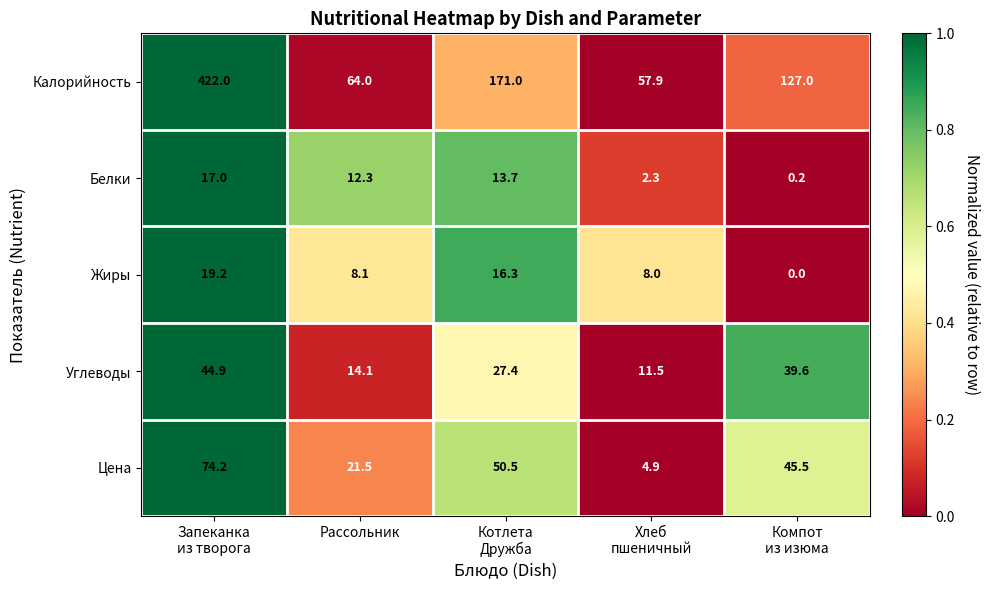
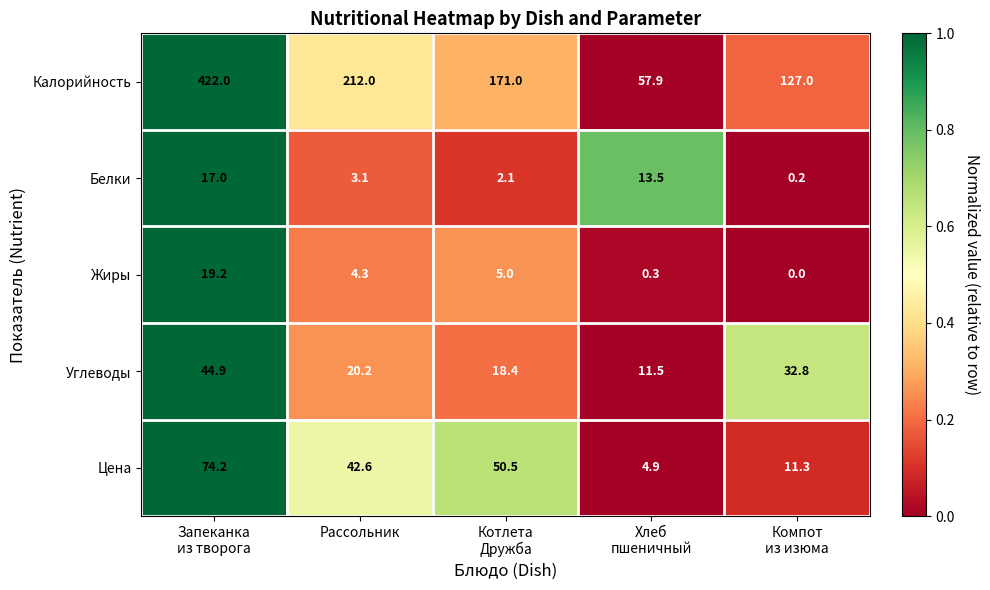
  {
    "Калорийность": {
      "Запеканка из творога": 422.0,
-     "Рассольник": 64.0,
+     "Рассольник": 212.0,
      "Котлета Дружба": 171.0,
      "Хлеб пшеничный": 57.9,
      "Компот из изюма": 127.0
    },
    "Белки": {
      "Запеканка из творога": 17.0,
-     "Рассольник": 12.3,
-     "Котлета Дружба": 13.7,
-     "Хлеб пшеничный": 2.3,
+     "Рассольник": 3.1,
+     "Котлета Дружба": 2.1,
+     "Хлеб пшеничный": 13.5,
      "Компот из изюма": 0.2
    },
    "Жиры": {
      "Запеканка из творога": 19.2,
-     "Рассольник": 8.1,
-     "Котлета Дружба": 16.3,
-     "Хлеб пшеничный": 8.0,
+     "Рассольник": 4.3,
+     "Котлета Дружба": 5.0,
+     "Хлеб пшеничный": 0.3,
      "Компот из изюма": 0.0
    },
    "Углеводы": {
      "Запеканка из творога": 44.9,
-     "Рассольник": 14.1,
-     "Котлета Дружба": 27.4,
+     "Рассольник": 20.2,
+     "Котлета Дружба": 18.4,
      "Хлеб пшеничный": 11.5,
-     "Компот из изюма": 39.6
+     "Компот из изюма": 32.8
    },
    "Цена": {
      "Запеканка из творога": 74.2,
-     "Рассольник": 21.5,
+     "Рассольник": 42.6,
      "Котлета Дружба": 50.5,
      "Хлеб пшеничный": 4.9,
-     "Компот из изюма": 45.5
+     "Компот из изюма": 11.3
    }
  }
